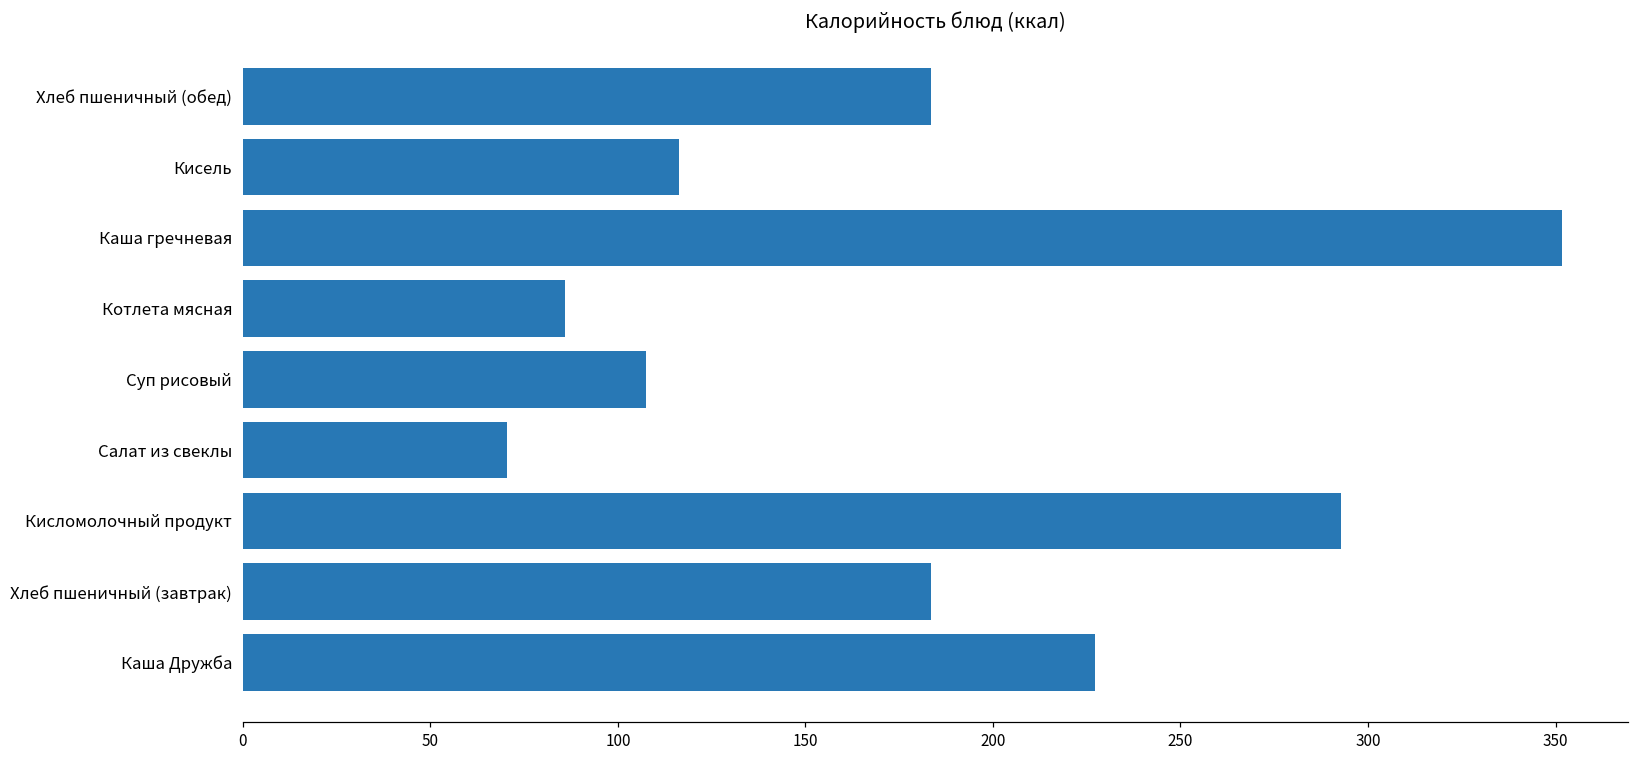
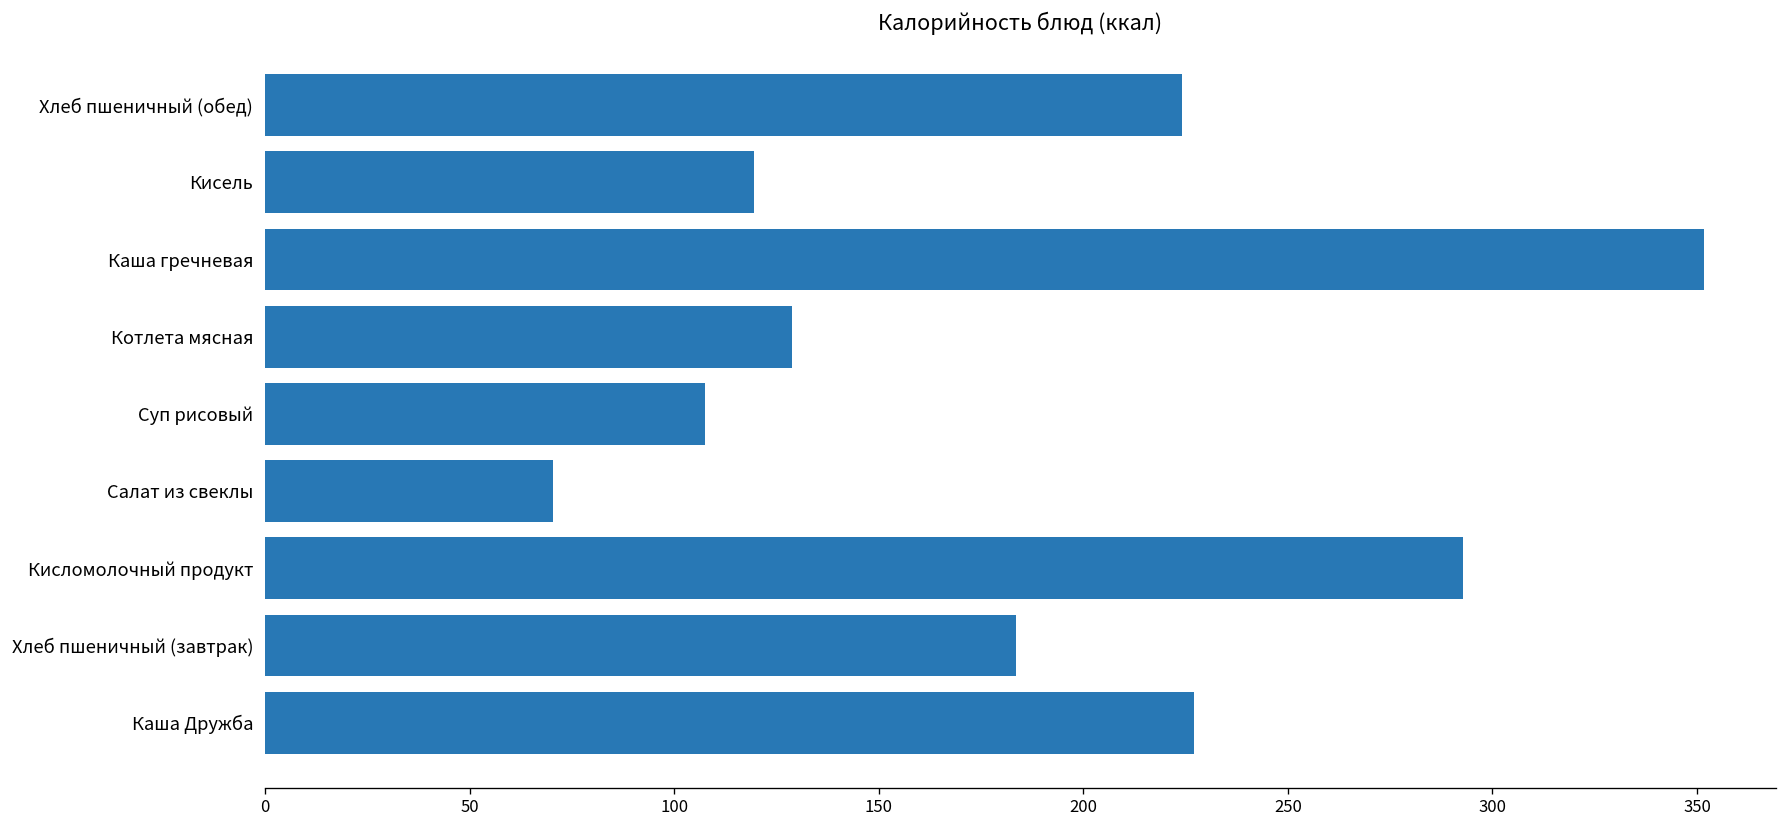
  {
-   "Хлеб пшеничный (обед)": 184,
-   "Кисель": 116,
+   "Хлеб пшеничный (обед)": 224,
+   "Кисель": 120,
    "Каша гречневая": 352,
-   "Котлета мясная": 86,
+   "Котлета мясная": 129,
    "Суп рисовый": 108,
    "Салат из свеклы": 70,
    "Кисломолочный продукт": 293,
    "Хлеб пшеничный (завтрак)": 184,
    "Каша Дружба": 227
  }
